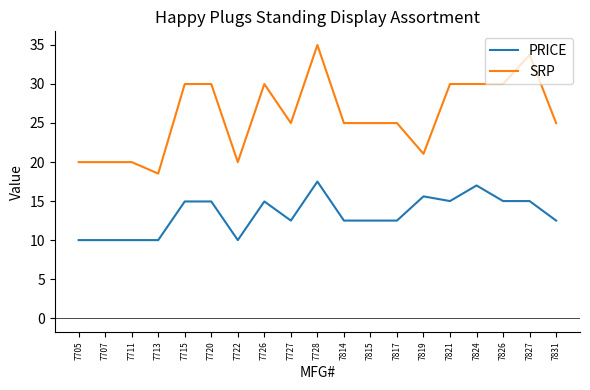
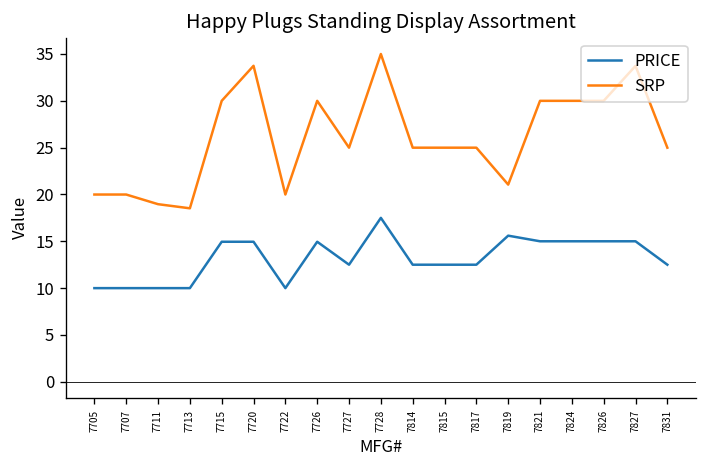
  {
    "PRICE": {
      "7705": 10,
      "7707": 10,
      "7711": 10,
      "7713": 10,
      "7715": 15,
      "7720": 15,
      "7722": 10,
      "7726": 15,
      "7727": 13,
      "7728": 18,
      "7814": 13,
      "7815": 13,
      "7817": 13,
      "7819": 16,
      "7821": 15,
-     "7824": 17,
+     "7824": 15,
      "7826": 15,
      "7827": 15,
      "7831": 13
    },
    "SRP": {
      "7705": 20,
      "7707": 20,
-     "7711": 20,
+     "7711": 19,
      "7713": 19,
      "7715": 30,
-     "7720": 30,
+     "7720": 34,
      "7722": 20,
      "7726": 30,
      "7727": 25,
      "7728": 35,
      "7814": 25,
      "7815": 25,
      "7817": 25,
      "7819": 21,
      "7821": 30,
      "7824": 30,
      "7831": 25
    }
  }
